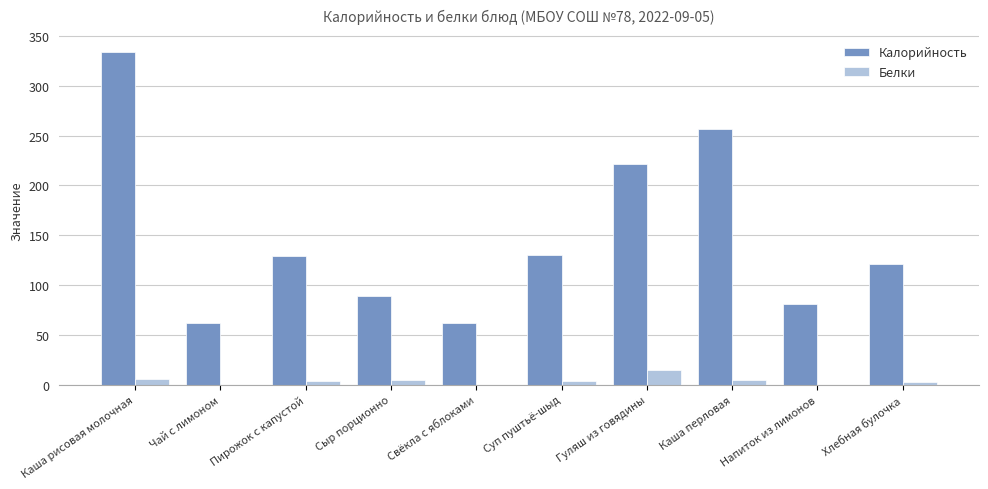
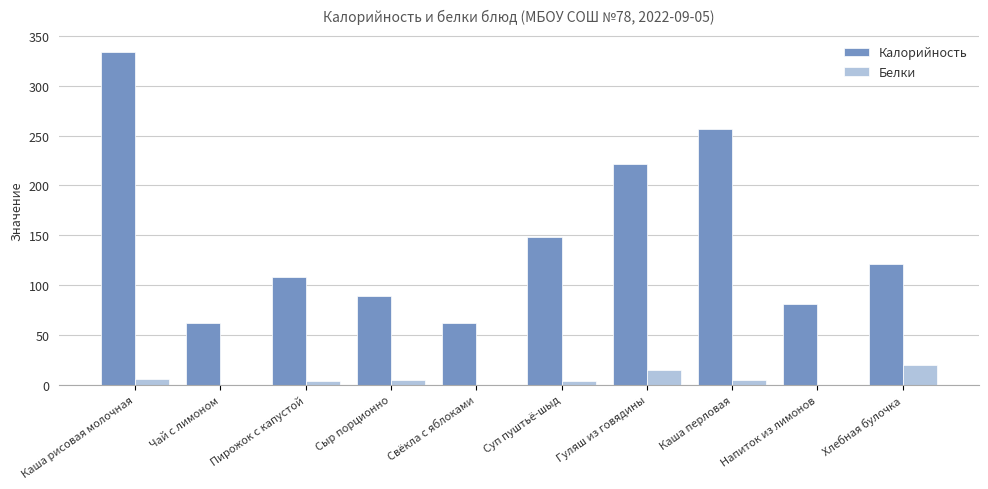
  {
    "Калорийность": {
      "Каша рисовая молочная": 330,
      "Чай с лимоном": 60,
-     "Пирожок с капустой": 130,
+     "Пирожок с капустой": 110,
      "Сыр порционно": 90,
      "Свёкла с яблоками": 60,
-     "Суп пуштьё-шыд": 130,
+     "Суп пуштьё-шыд": 150,
      "Гуляш из говядины": 220,
      "Каша перловая": 260,
      "Напиток из лимонов": 80,
      "Хлебная булочка": 120
    },
    "Белки": {
      "Каша рисовая молочная": 10,
      "Чай с лимоном": 0,
      "Пирожок с капустой": 0,
      "Сыр порционно": 10,
      "Свёкла с яблоками": 0,
      "Суп пуштьё-шыд": 0,
      "Гуляш из говядины": 20,
      "Каша перловая": 10,
      "Напиток из лимонов": 0,
-     "Хлебная булочка": 0
+     "Хлебная булочка": 20
    }
  }
